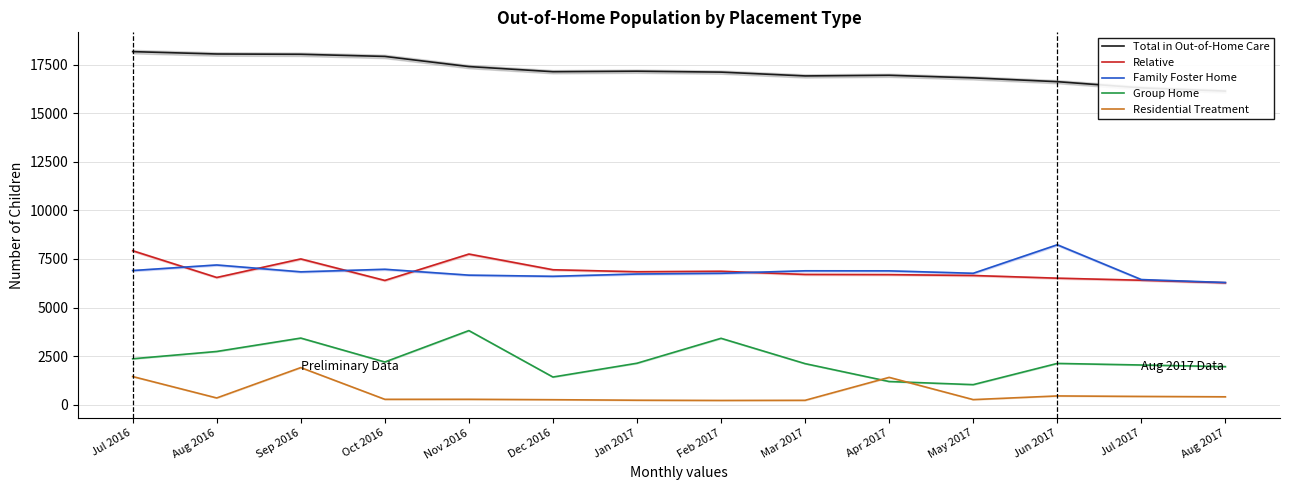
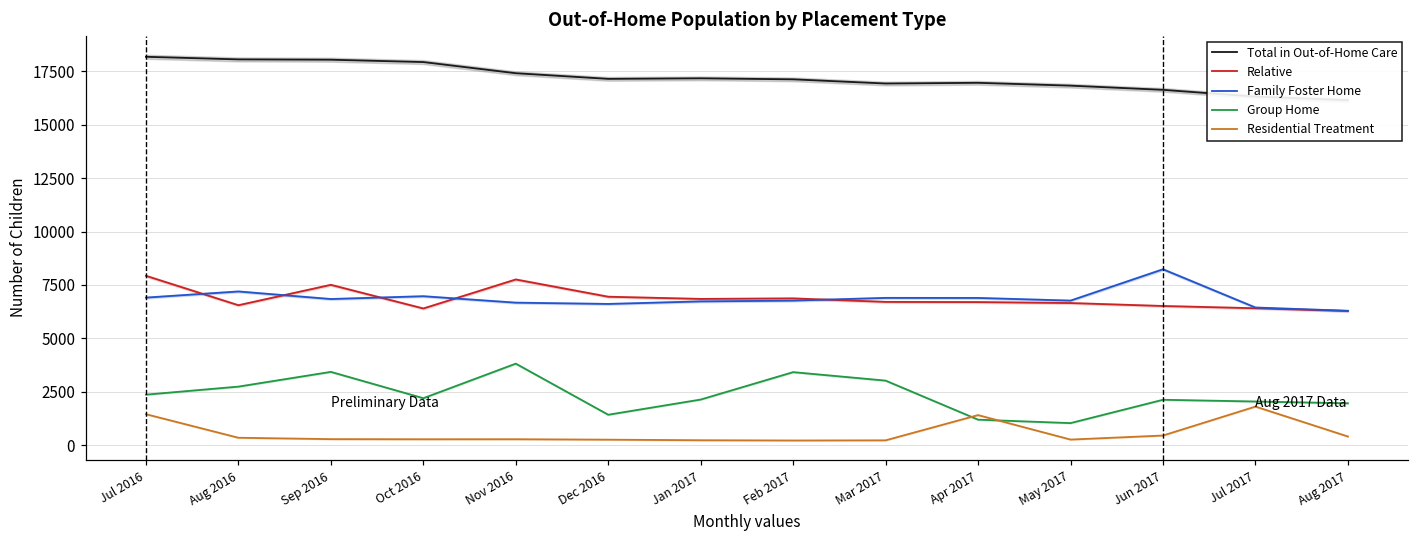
  {
    "Group Home": {
-     "Mar 2017": 2100
+     "Mar 2017": 3000
    },
    "Residential Treatment": {
      "Jul 2016": 1400,
      "Aug 2016": 300,
-     "Sep 2016": 1900,
+     "Sep 2016": 300,
      "Oct 2016": 300,
      "Nov 2016": 300,
      "Dec 2016": 300,
      "Jan 2017": 200,
      "Feb 2017": 200,
      "Mar 2017": 200,
      "Apr 2017": 1400,
      "May 2017": 300,
      "Jun 2017": 400,
-     "Jul 2017": 400,
+     "Jul 2017": 1800,
      "Aug 2017": 400
    }
  }
